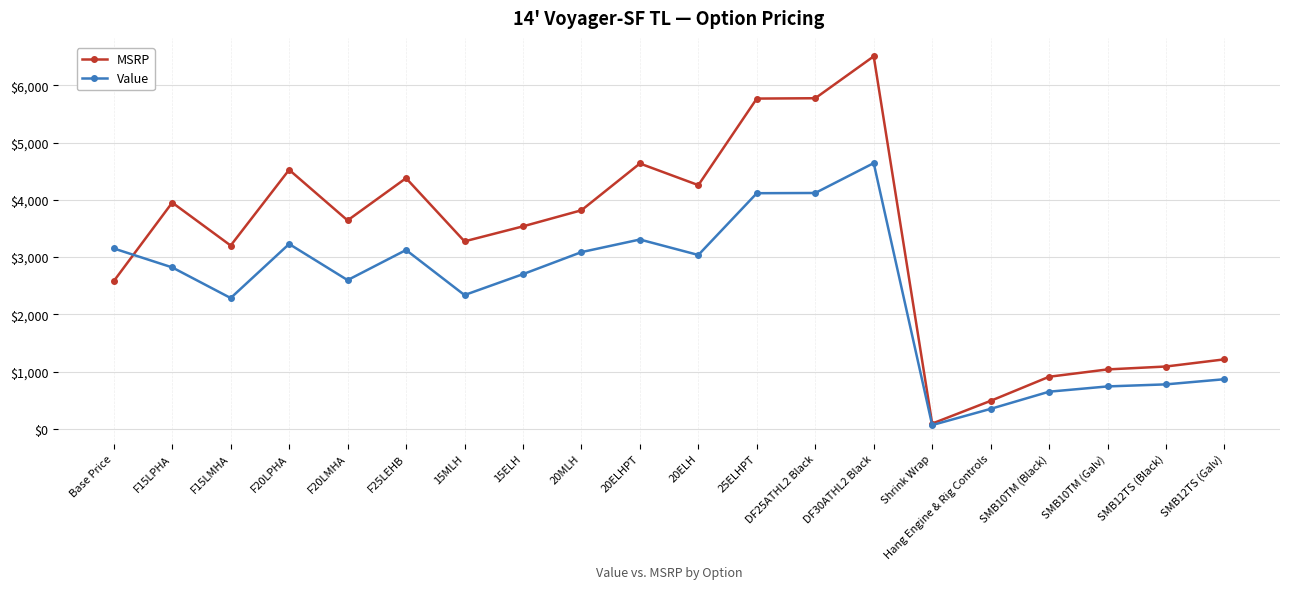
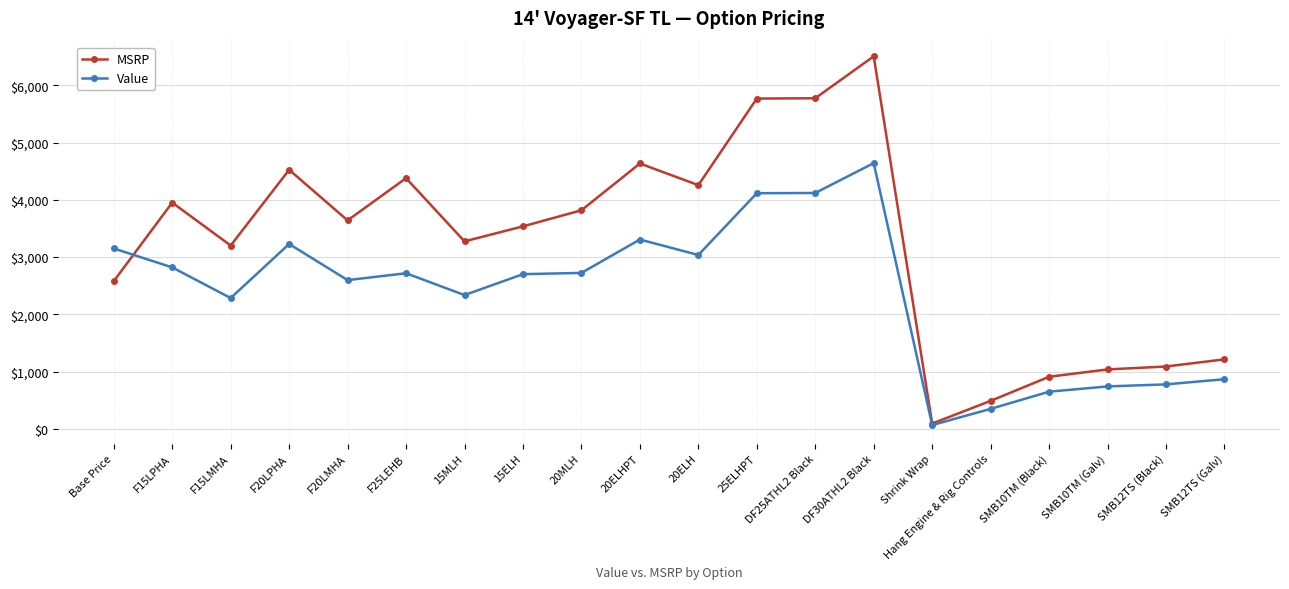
  {
    "MSRP": {
      "Base Price": "$2,600",
      "F15LPHA": "$4,000",
      "F15LMHA": "$3,200",
      "F20LPHA": "$4,500",
      "F20LMHA": "$3,600",
      "F25LEHB": "$4,400",
      "15MLH": "$3,300",
      "15ELH": "$3,500",
      "20MLH": "$3,800",
      "20ELHPT": "$4,600",
      "20ELH": "$4,300",
      "25ELHPT": "$5,800",
      "DF25ATHL2 Black": "$5,800",
      "DF30ATHL2 Black": "$6,500",
      "Hang Engine & Rig Controls": "$500",
      "SMB10TM (Black)": "$900",
      "SMB10TM (Galv)": "$1,000",
      "SMB12TS (Black)": "$1,100",
      "SMB12TS (Galv)": "$1,200"
    },
    "Value": {
      "Base Price": "$3,200",
      "F15LPHA": "$2,800",
      "F15LMHA": "$2,300",
      "F20LPHA": "$3,200",
      "F20LMHA": "$2,600",
-     "F25LEHB": "$3,100",
+     "F25LEHB": "$2,700",
      "15MLH": "$2,300",
      "15ELH": "$2,700",
-     "20MLH": "$3,100",
+     "20MLH": "$2,700",
      "20ELHPT": "$3,300",
      "20ELH": "$3,000",
      "25ELHPT": "$4,100",
      "DF25ATHL2 Black": "$4,100",
      "DF30ATHL2 Black": "$4,600",
      "Hang Engine & Rig Controls": "$300",
      "SMB10TM (Black)": "$600",
      "SMB10TM (Galv)": "$700",
      "SMB12TS (Black)": "$800",
      "SMB12TS (Galv)": "$900"
    }
  }
